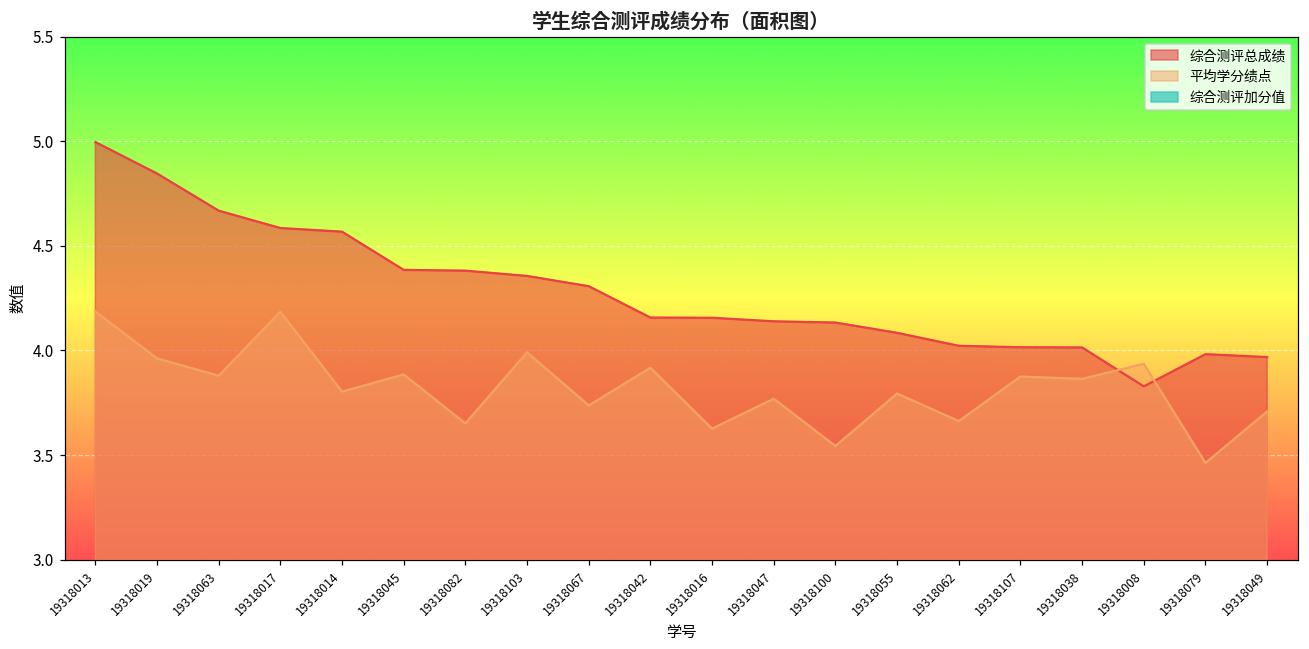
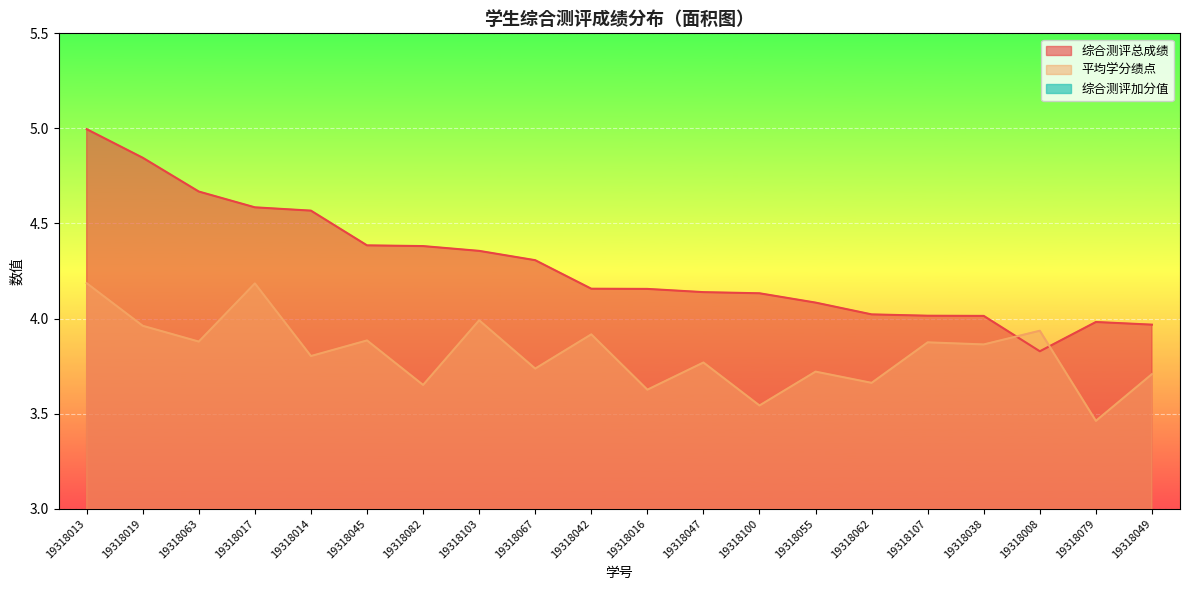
  {
    "综合测评总成绩": {
      "19318013": 5.00,
      "19318019": 4.85,
      "19318063": 4.67,
      "19318017": 4.59,
      "19318014": 4.57,
      "19318045": 4.39,
      "19318082": 4.38,
      "19318103": 4.36,
      "19318067": 4.31,
      "19318042": 4.16,
      "19318016": 4.16,
      "19318047": 4.14,
      "19318100": 4.13,
      "19318055": 4.08,
      "19318062": 4.02,
      "19318107": 4.02,
      "19318038": 4.01,
      "19318008": 3.83,
      "19318079": 3.98,
      "19318049": 3.97
    },
    "平均学分绩点": {
      "19318013": 4.19,
      "19318019": 3.96,
      "19318063": 3.88,
      "19318017": 4.19,
      "19318014": 3.80,
      "19318045": 3.89,
      "19318082": 3.65,
      "19318103": 3.99,
      "19318067": 3.74,
      "19318042": 3.92,
      "19318016": 3.63,
      "19318047": 3.77,
      "19318100": 3.54,
-     "19318055": 3.79,
+     "19318055": 3.72,
      "19318062": 3.66,
      "19318107": 3.88,
      "19318038": 3.86,
      "19318008": 3.94,
      "19318079": 3.46,
      "19318049": 3.71
    }
  }
